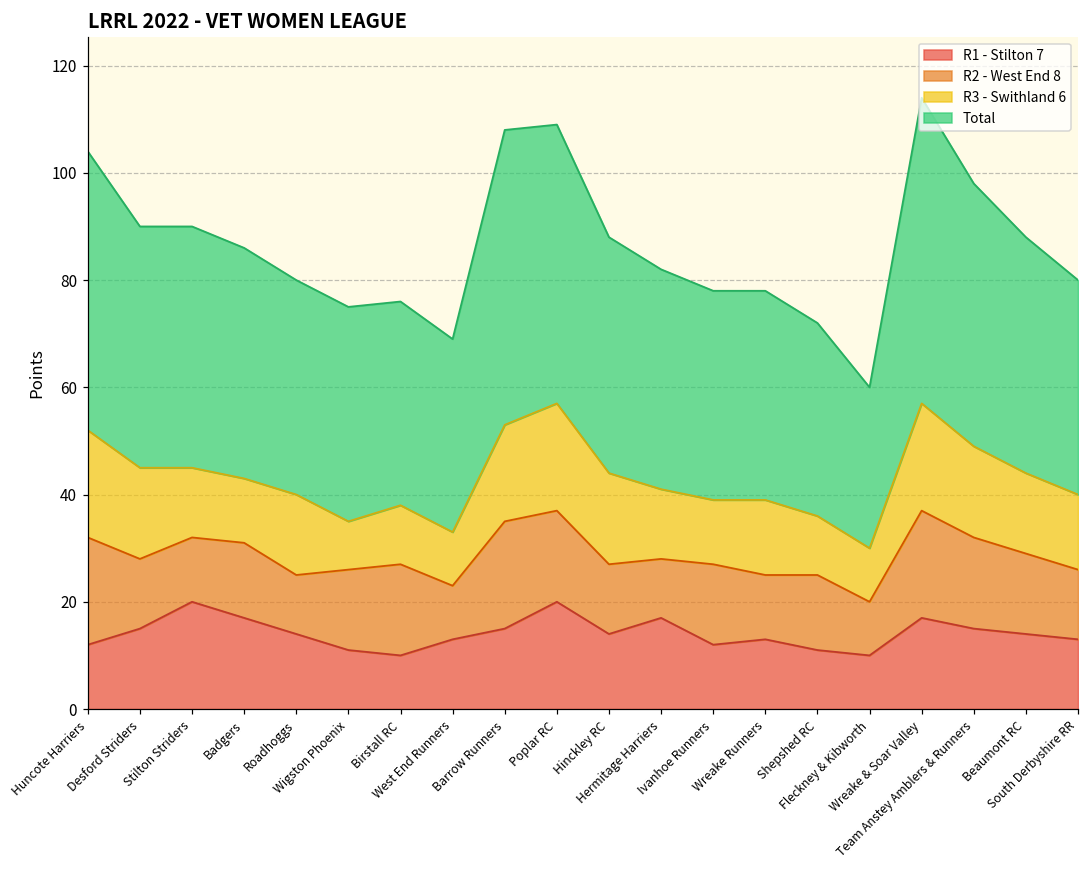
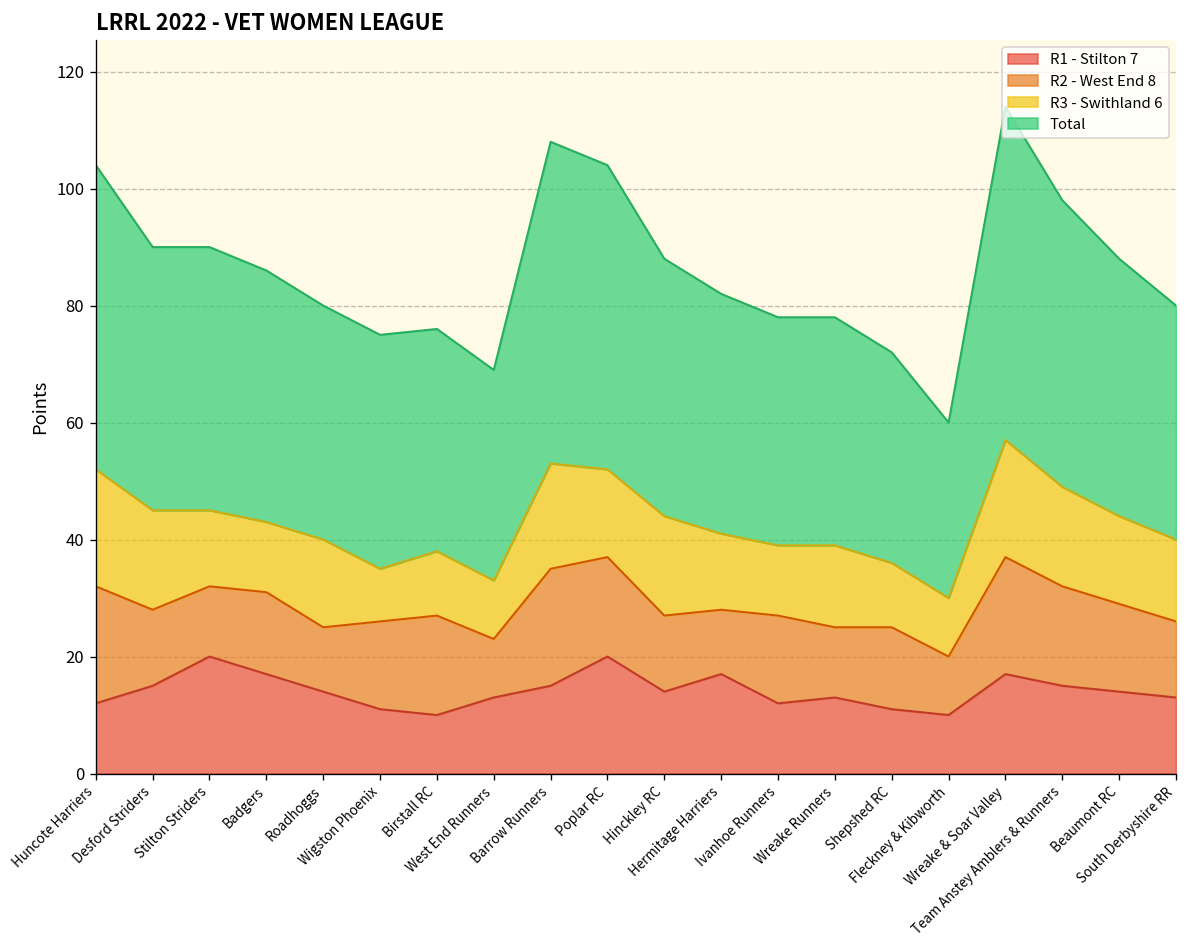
  {
    "R3 - Swithland 6": {
      "Huncote Harriers": 20,
      "Desford Striders": 17,
      "Stilton Striders": 13,
      "Badgers": 12,
      "Roadhoggs": 15,
      "Wigston Phoenix": 9,
      "Birstall RC": 11,
      "West End Runners": 10,
      "Barrow Runners": 18,
-     "Poplar RC": 20,
+     "Poplar RC": 15,
      "Hinckley RC": 17,
      "Hermitage Harriers": 13,
      "Ivanhoe Runners": 12,
      "Wreake Runners": 14,
      "Shepshed RC": 11,
      "Fleckney & Kibworth": 10,
      "Wreake & Soar Valley": 20,
      "Team Anstey Amblers & Runners": 17,
      "Beaumont RC": 15,
      "South Derbyshire RR": 14
    },
    "Total": {
      "Huncote Harriers": 52,
      "Desford Striders": 45,
      "Stilton Striders": 45,
      "Badgers": 43,
      "Roadhoggs": 40,
      "Wigston Phoenix": 40,
      "Birstall RC": 38,
      "West End Runners": 36,
      "Barrow Runners": 55,
      "Poplar RC": 52,
      "Hinckley RC": 44,
      "Hermitage Harriers": 41,
      "Ivanhoe Runners": 39,
      "Wreake Runners": 39,
      "Shepshed RC": 36,
      "Fleckney & Kibworth": 30,
      "Team Anstey Amblers & Runners": 49,
      "Beaumont RC": 44,
      "South Derbyshire RR": 40
    }
  }
